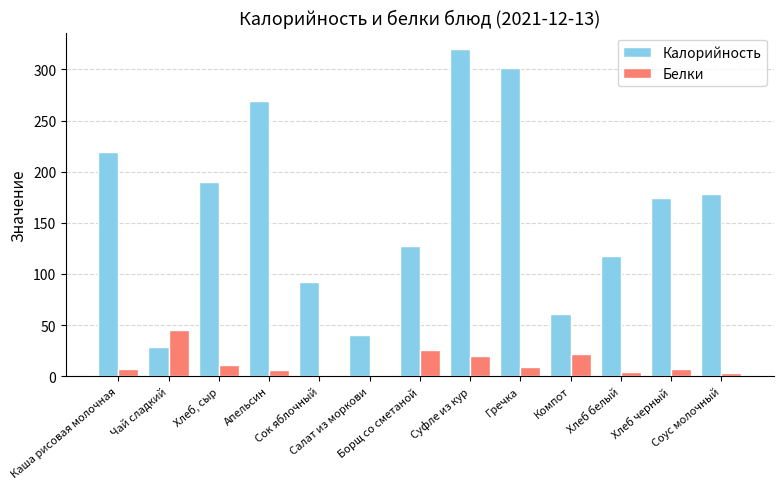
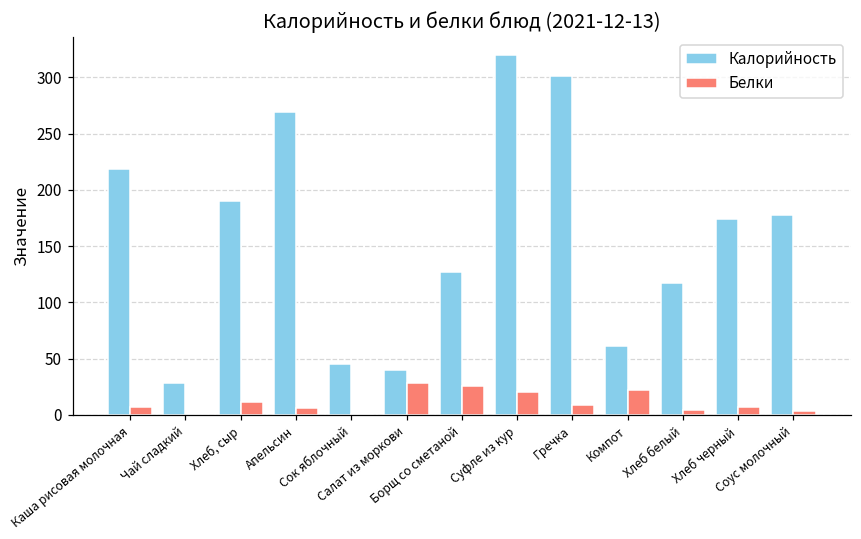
  {
    "Калорийность": {
      "Каша рисовая молочная": 219,
      "Чай сладкий": 28,
      "Хлеб, сыр": 190,
      "Апельсин": 269,
-     "Сок яблочный": 92,
+     "Сок яблочный": 45,
      "Салат из моркови": 40,
      "Борщ со сметаной": 127,
      "Суфле из кур": 320,
      "Гречка": 301,
      "Компот": 61,
      "Хлеб белый": 117,
      "Хлеб черный": 174,
      "Соус молочный": 178
    },
    "Белки": {
      "Каша рисовая молочная": 7,
-     "Чай сладкий": 45,
+     "Чай сладкий": 0,
      "Хлеб, сыр": 11,
      "Апельсин": 6,
-     "Салат из моркови": 1,
+     "Салат из моркови": 28,
      "Борщ со сметаной": 26,
      "Суфле из кур": 20,
      "Гречка": 9,
      "Компот": 22,
      "Хлеб белый": 4,
      "Хлеб черный": 7,
      "Соус молочный": 3
    }
  }
